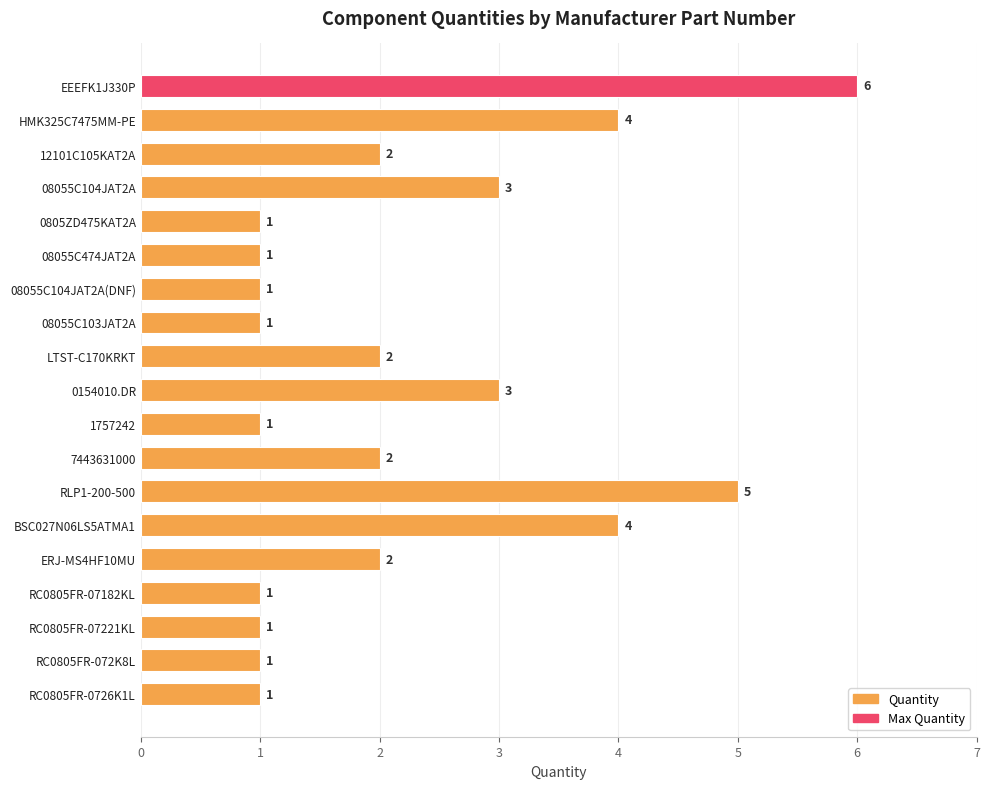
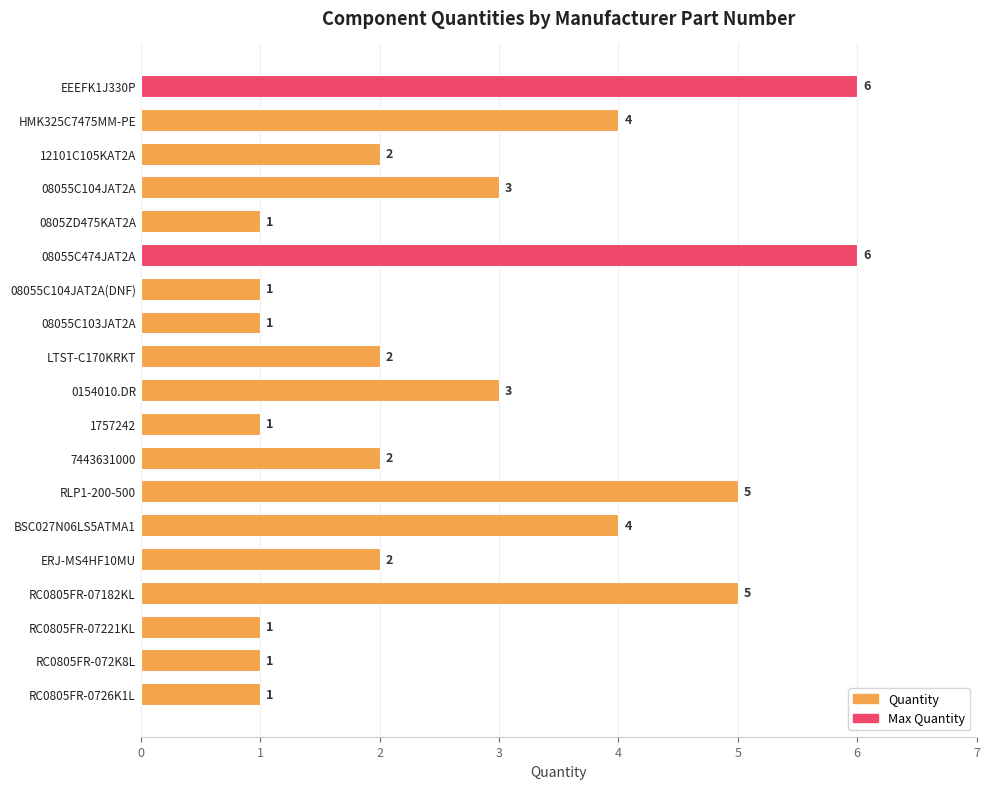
  {
    "EEEFK1J330P": 6,
    "HMK325C7475MM-PE": 4,
    "12101C105KAT2A": 2,
    "08055C104JAT2A": 3,
    "0805ZD475KAT2A": 1,
-   "08055C474JAT2A": 1,
+   "08055C474JAT2A": 6,
    "08055C104JAT2A(DNF)": 1,
    "08055C103JAT2A": 1,
    "LTST-C170KRKT": 2,
    "0154010.DR": 3,
    "1757242": 1,
    "7443631000": 2,
    "RLP1-200-500": 5,
    "BSC027N06LS5ATMA1": 4,
    "ERJ-MS4HF10MU": 2,
-   "RC0805FR-07182KL": 1,
+   "RC0805FR-07182KL": 5,
    "RC0805FR-07221KL": 1,
    "RC0805FR-072K8L": 1,
    "RC0805FR-0726K1L": 1
  }
